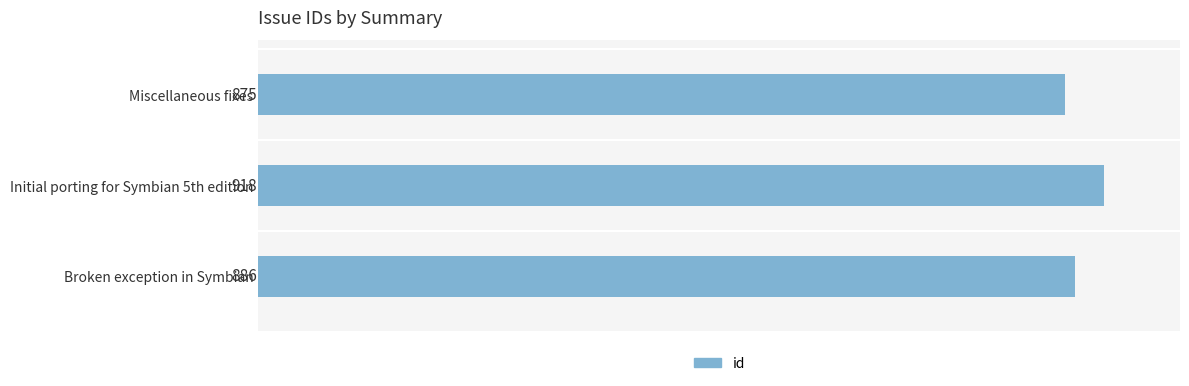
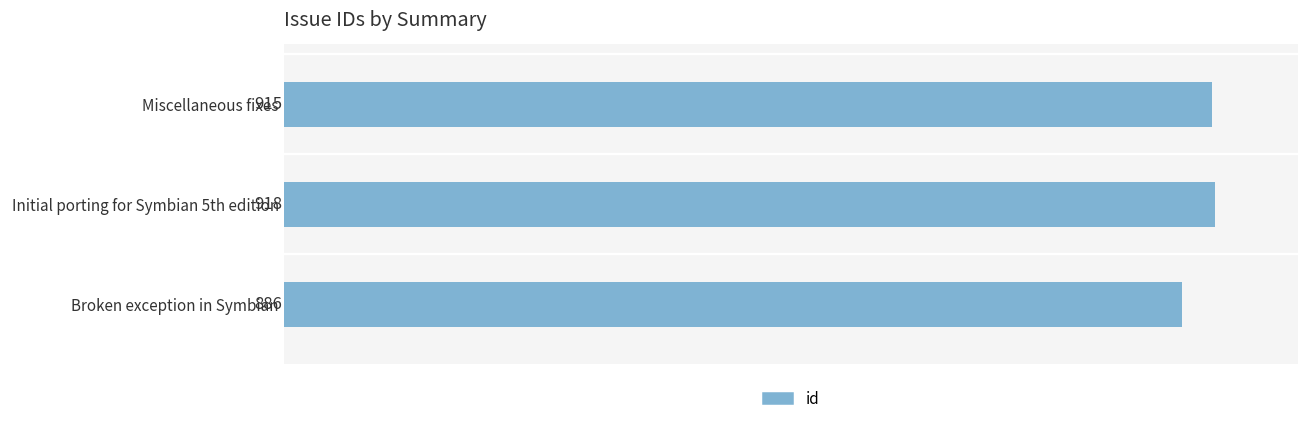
  {
-   "Miscellaneous fixes": 875
+   "Miscellaneous fixes": 915
  }
